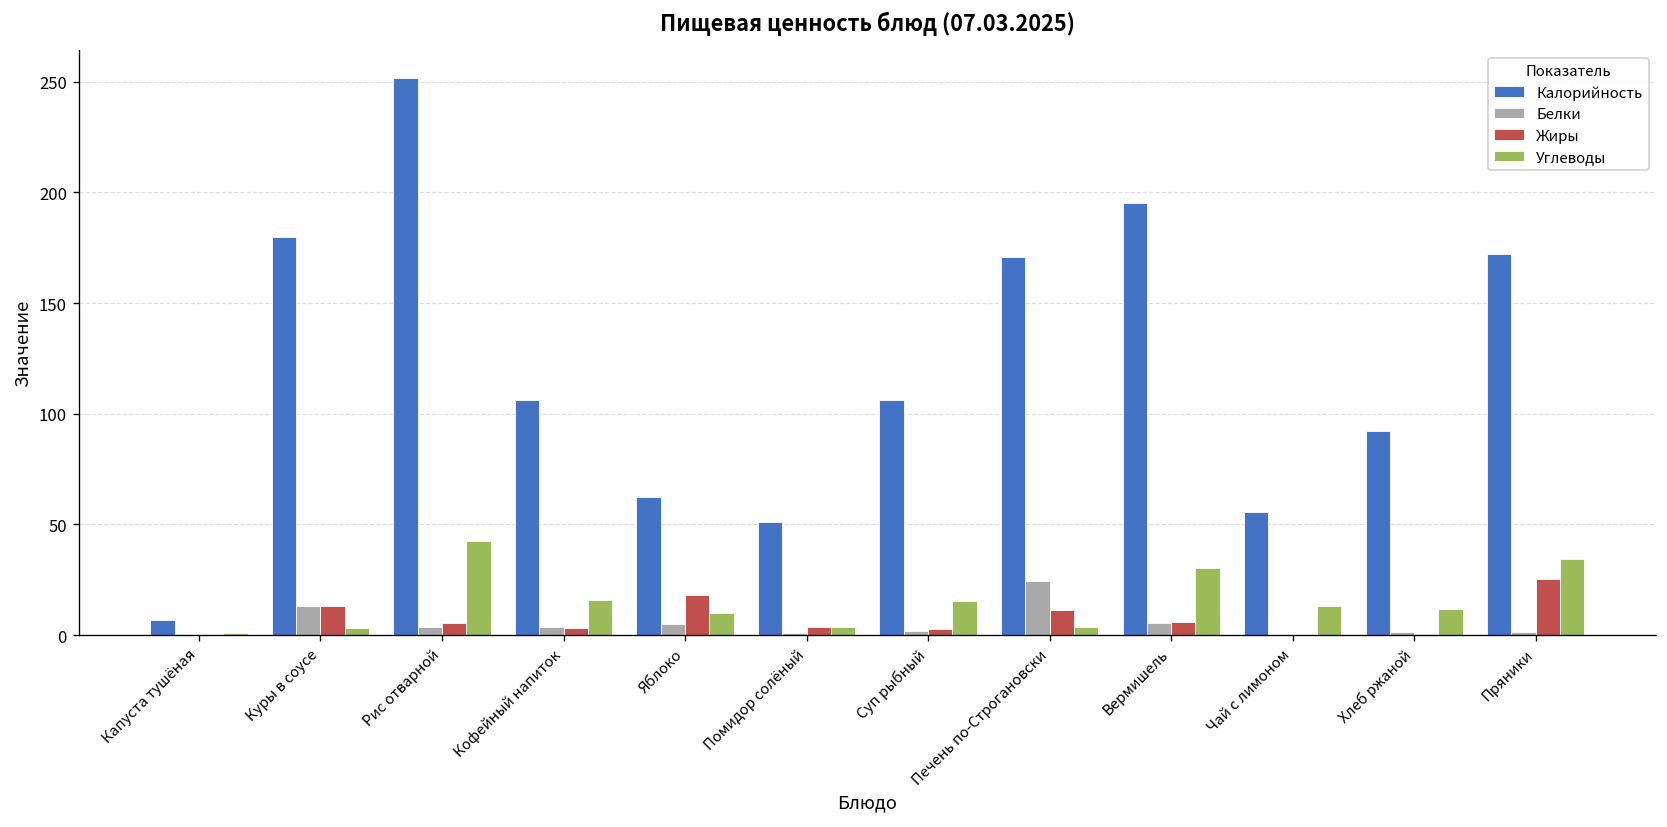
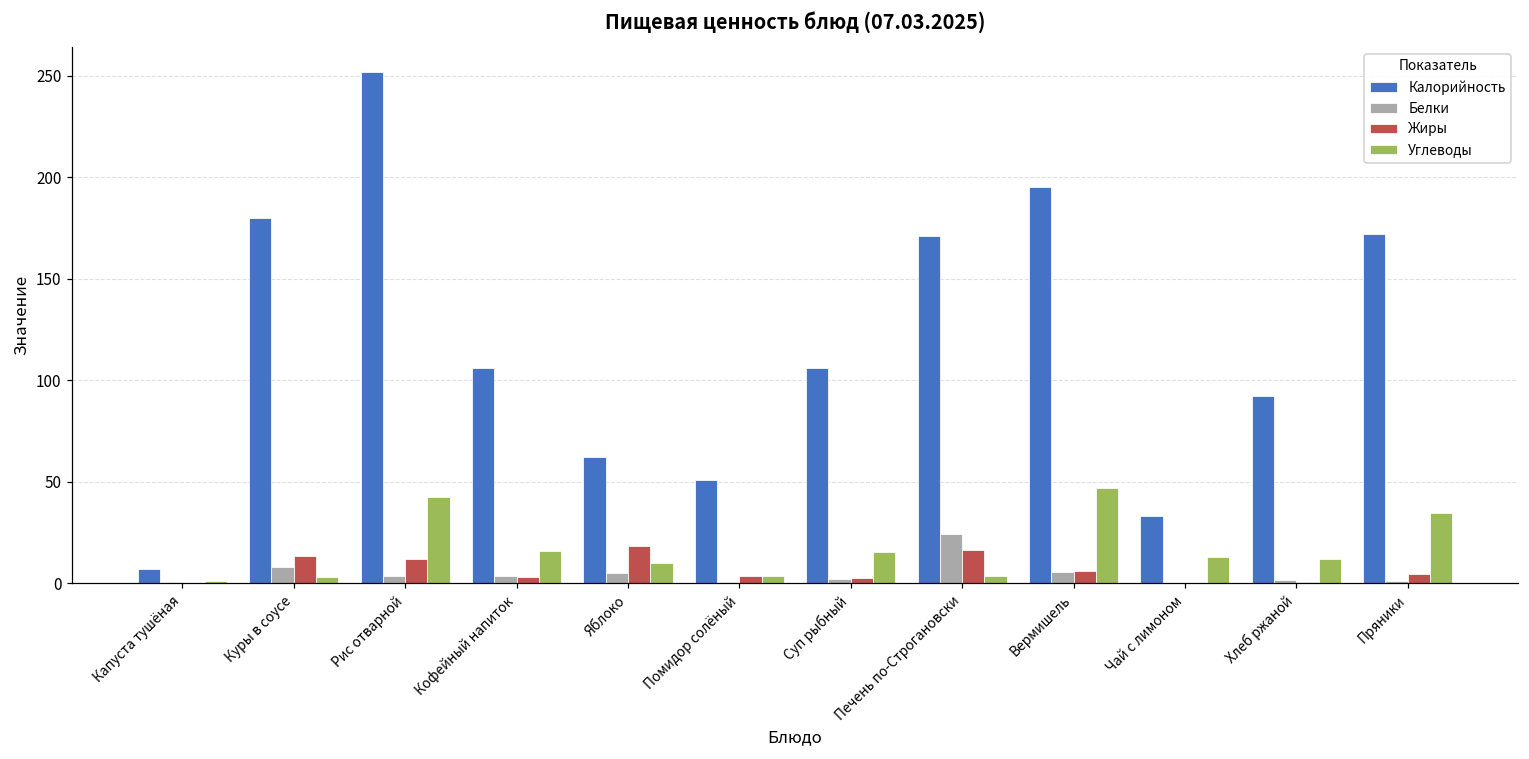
  {
    "Калорийность": {
      "Капуста тушёная": 7,
      "Куры в соусе": 180,
      "Рис отварной": 252,
      "Кофейный напиток": 106,
      "Яблоко": 62,
      "Помидор солёный": 51,
      "Суп рыбный": 106,
      "Печень по-Строгановски": 171,
      "Вермишель": 195,
-     "Чай с лимоном": 56,
+     "Чай с лимоном": 33,
      "Хлеб ржаной": 92,
      "Пряники": 172
    },
    "Белки": {
-     "Куры в соусе": 13,
+     "Куры в соусе": 8,
      "Рис отварной": 4,
      "Кофейный напиток": 4,
      "Яблоко": 5,
      "Суп рыбный": 2,
      "Печень по-Строгановски": 24,
      "Вермишель": 5
    },
    "Жиры": {
      "Куры в соусе": 13,
-     "Рис отварной": 5,
+     "Рис отварной": 12,
      "Кофейный напиток": 3,
      "Яблоко": 18,
      "Помидор солёный": 4,
      "Суп рыбный": 3,
-     "Печень по-Строгановски": 11,
+     "Печень по-Строгановски": 16,
      "Вермишель": 6,
-     "Пряники": 25
+     "Пряники": 5
    },
    "Углеводы": {
      "Куры в соусе": 3,
      "Рис отварной": 42,
      "Кофейный напиток": 16,
      "Яблоко": 10,
      "Помидор солёный": 4,
      "Суп рыбный": 15,
      "Печень по-Строгановски": 4,
-     "Вермишель": 30,
+     "Вермишель": 47,
      "Чай с лимоном": 13,
      "Хлеб ржаной": 12,
      "Пряники": 34
    }
  }
